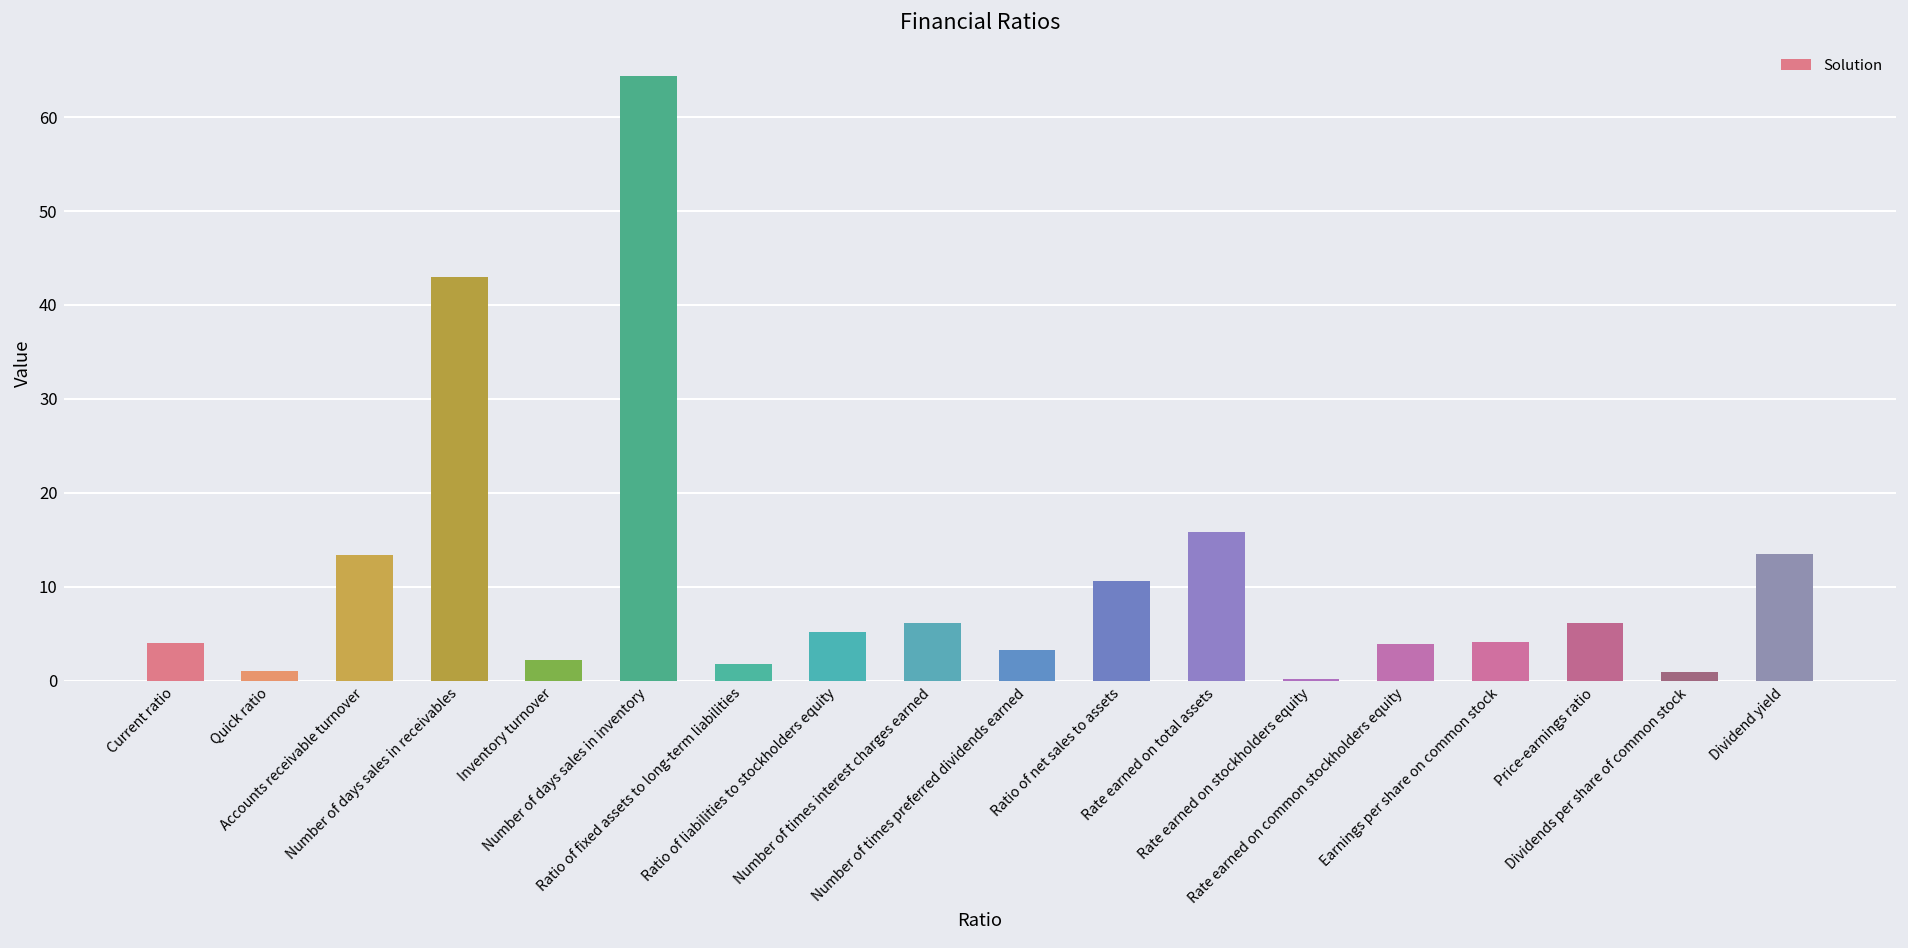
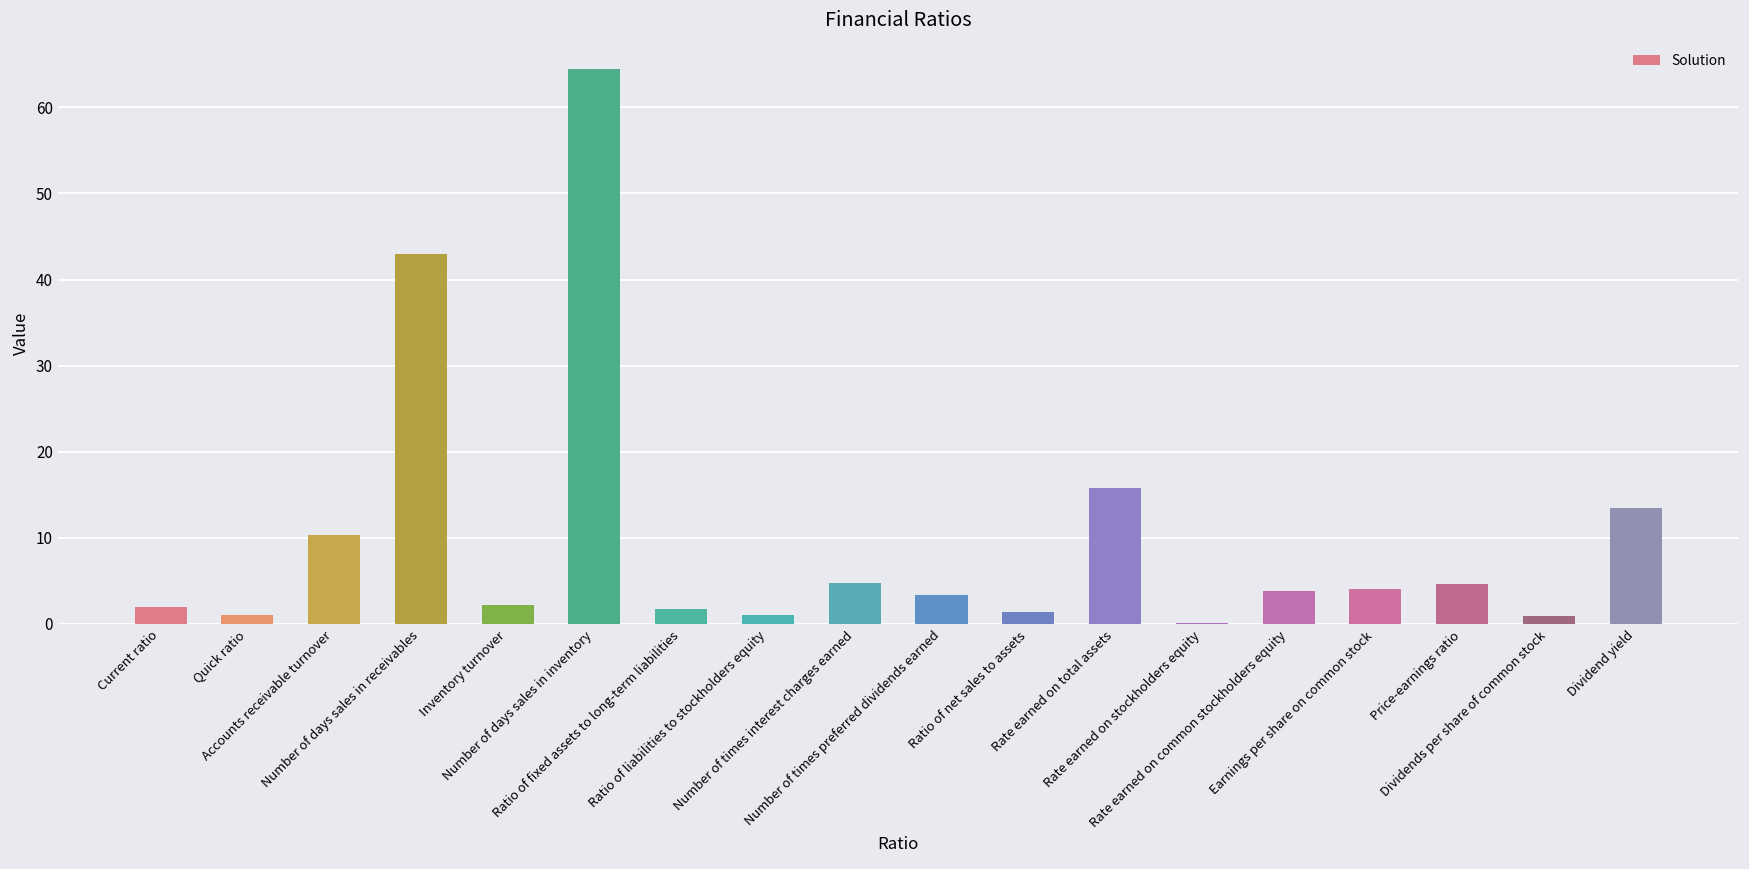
  {
-   "Current ratio": 4,
+   "Current ratio": 2,
    "Quick ratio": 1,
-   "Accounts receivable turnover": 13,
+   "Accounts receivable turnover": 10,
    "Number of days sales in receivables": 43,
    "Inventory turnover": 2,
    "Number of days sales in inventory": 64,
    "Ratio of fixed assets to long-term liabilities": 2,
-   "Ratio of liabilities to stockholders equity": 5,
-   "Number of times interest charges earned": 6,
+   "Ratio of liabilities to stockholders equity": 1,
+   "Number of times interest charges earned": 5,
    "Number of times preferred dividends earned": 3,
-   "Ratio of net sales to assets": 11,
+   "Ratio of net sales to assets": 1,
    "Rate earned on total assets": 16,
    "Rate earned on common stockholders equity": 4,
    "Earnings per share on common stock": 4,
-   "Price-earnings ratio": 6,
+   "Price-earnings ratio": 5,
    "Dividends per share of common stock": 1,
    "Dividend yield": 13
  }
